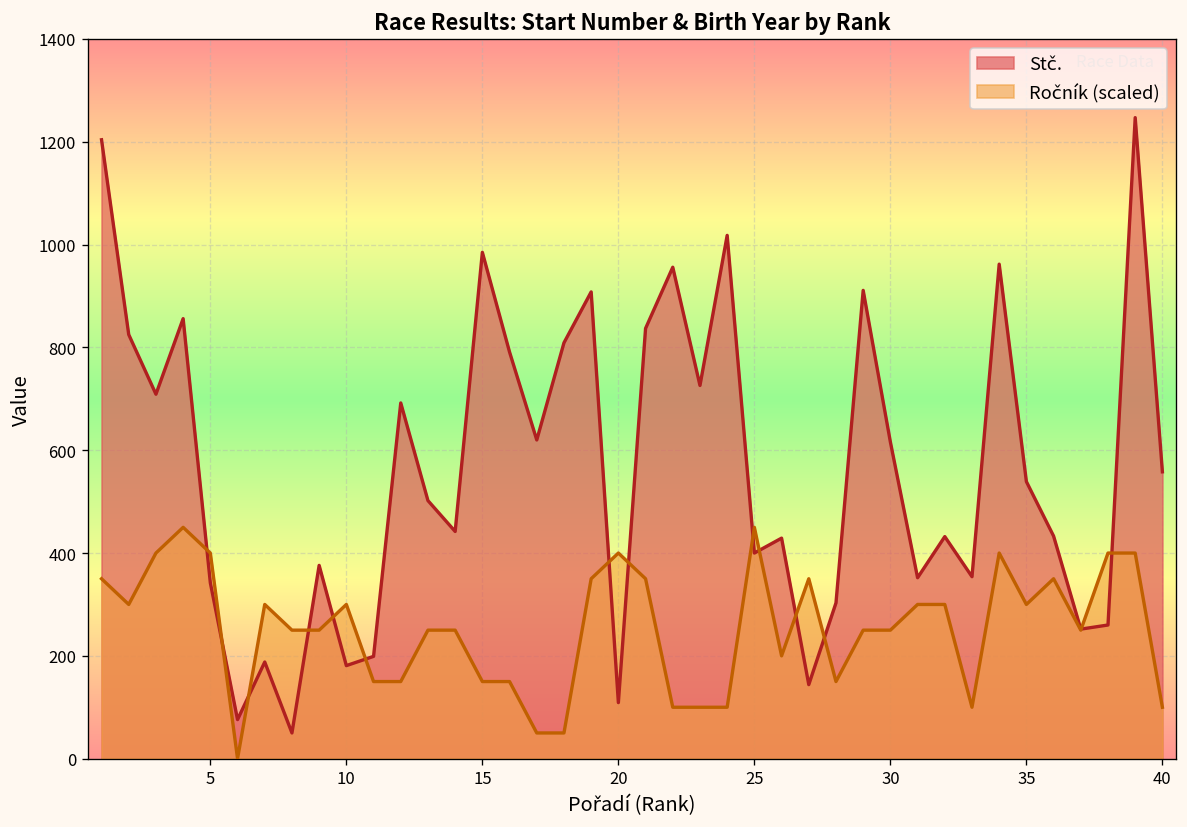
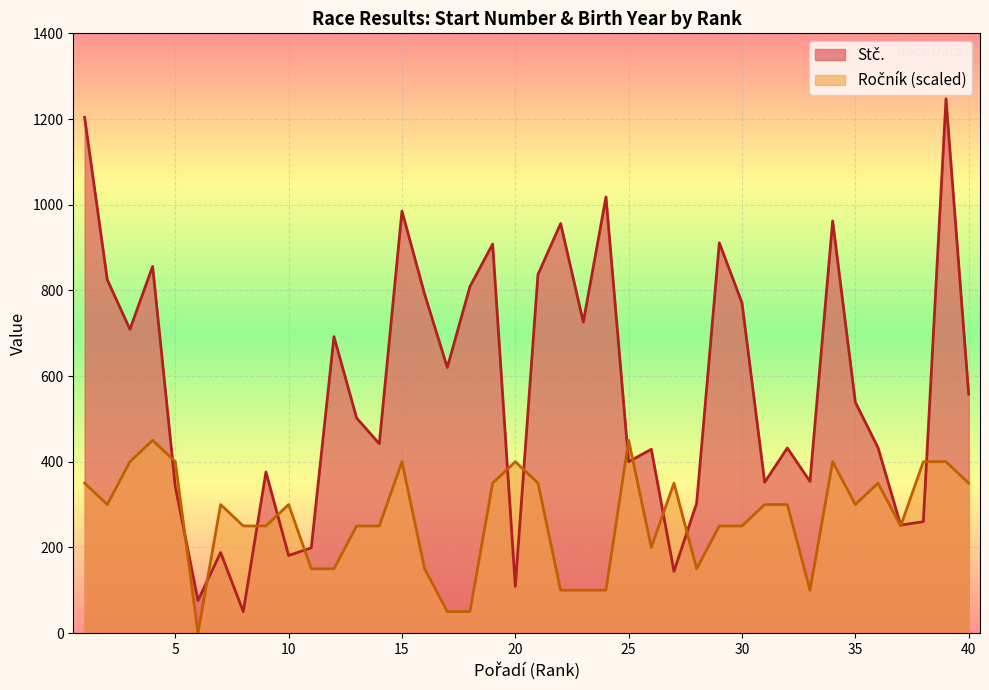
  {
    "Stč.": {
      "5": 340,
      "10": 180,
      "15": 990,
      "20": 110,
      "25": 400,
-     "30": 620,
+     "30": 770,
      "35": 540,
      "40": 560
    },
    "Ročník (scaled)": {
      "5": 400,
      "10": 300,
-     "15": 150,
+     "15": 400,
      "20": 400,
      "25": 450,
      "30": 250,
      "35": 300,
-     "40": 100
+     "40": 350
    }
  }
